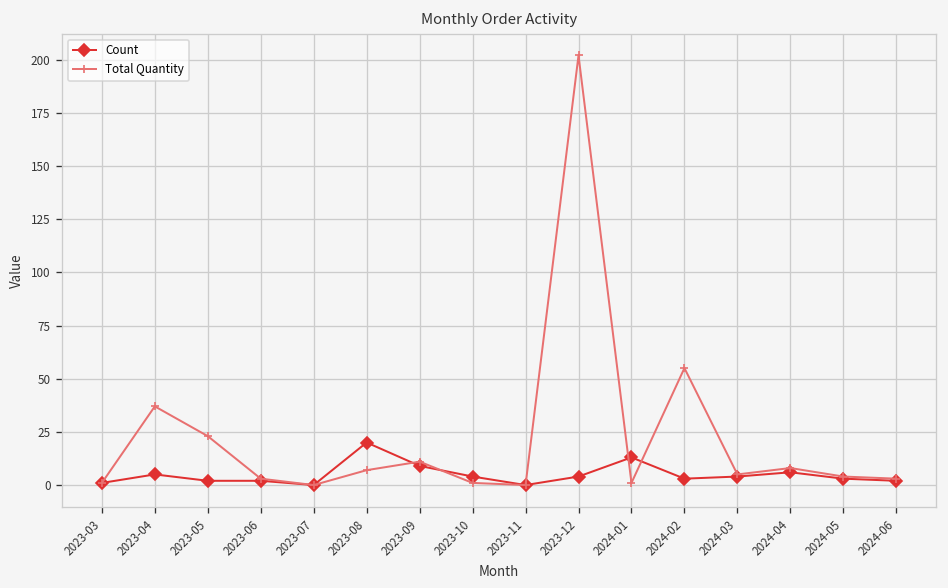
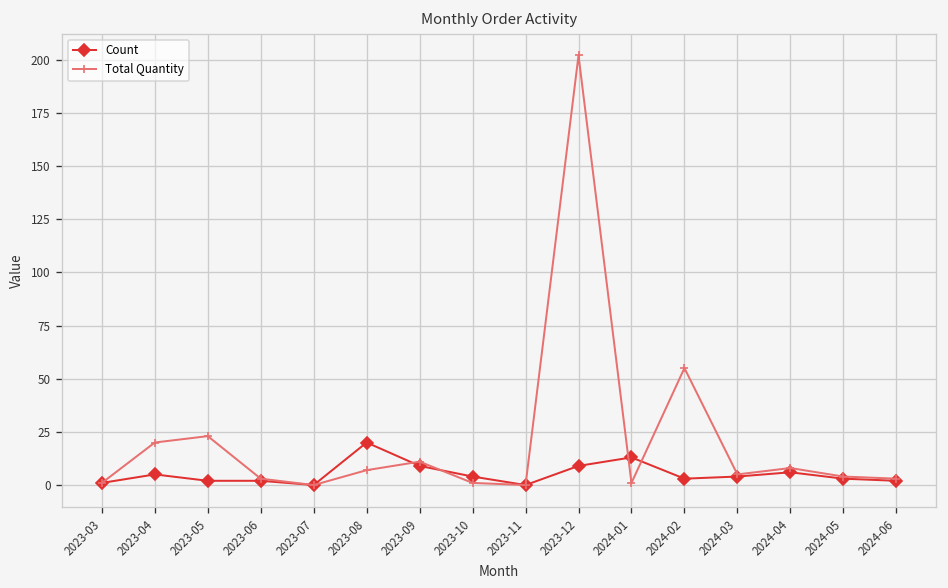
  {
    "Count": {
      "2023-04": 5,
      "2023-05": 2,
      "2023-08": 20,
      "2023-09": 9,
      "2023-10": 4,
-     "2023-12": 4,
+     "2023-12": 9,
      "2024-01": 13,
      "2024-02": 3,
      "2024-04": 6
    },
    "Total Quantity": {
-     "2023-04": 37,
+     "2023-04": 20,
      "2023-05": 23,
      "2023-08": 7,
      "2023-09": 11,
      "2023-10": 1,
      "2023-12": 202,
      "2024-01": 1,
      "2024-02": 55,
      "2024-04": 8
    }
  }
